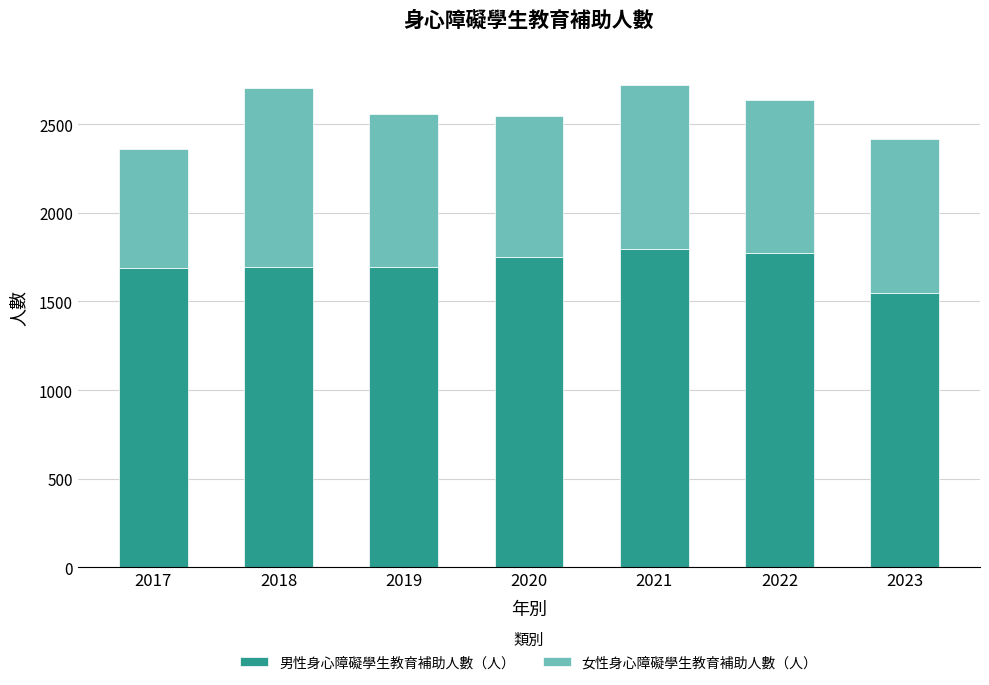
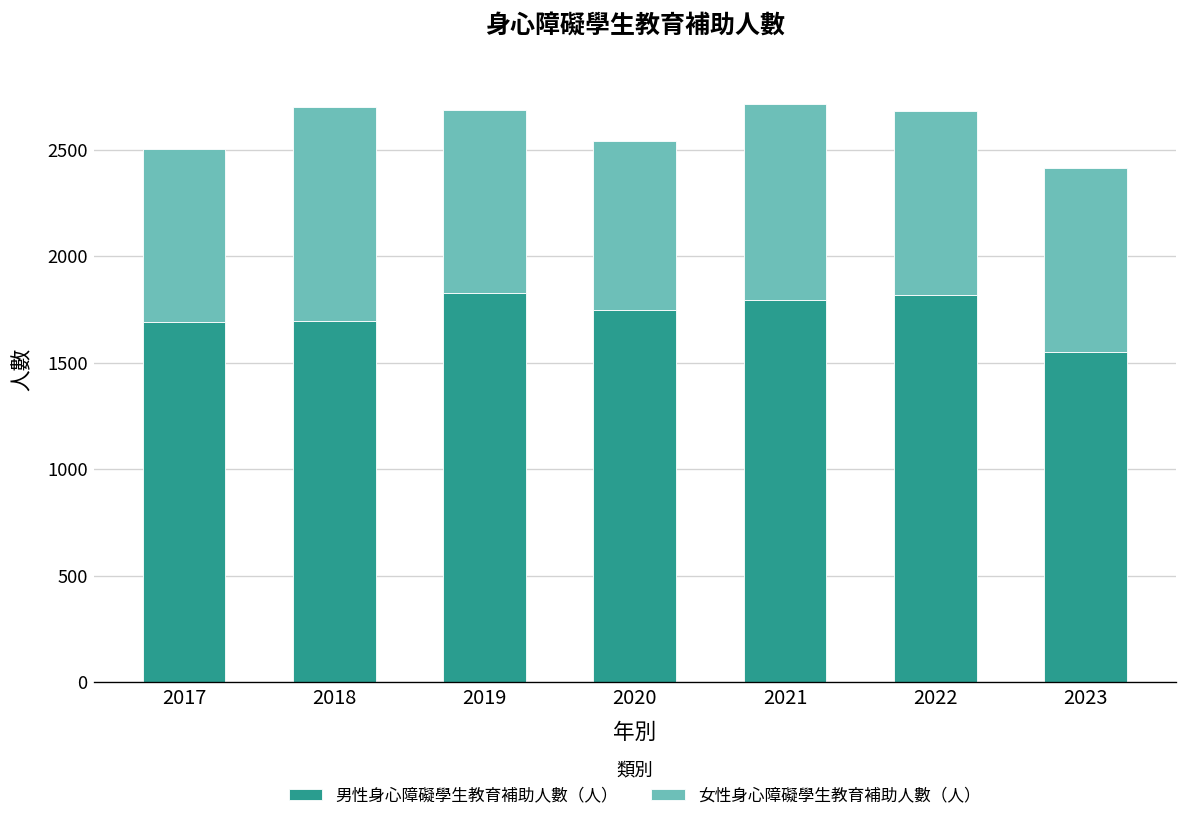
  {
    "男性身心障礙學生教育補助人數（人）": {
      "2017": 1690,
      "2018": 1690,
-     "2019": 1700,
+     "2019": 1830,
      "2020": 1750,
      "2021": 1800,
-     "2022": 1770,
+     "2022": 1820,
      "2023": 1550
    },
    "女性身心障礙學生教育補助人數（人）": {
-     "2017": 670,
+     "2017": 810,
      "2018": 1010,
      "2019": 860,
      "2020": 790,
      "2021": 920,
      "2022": 860,
      "2023": 870
    }
  }
